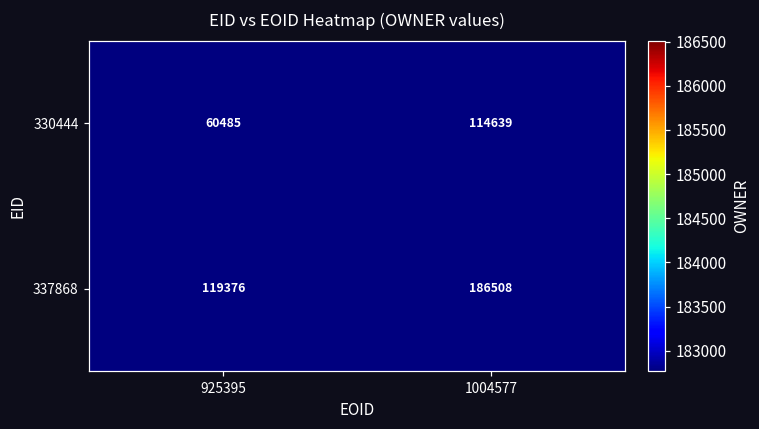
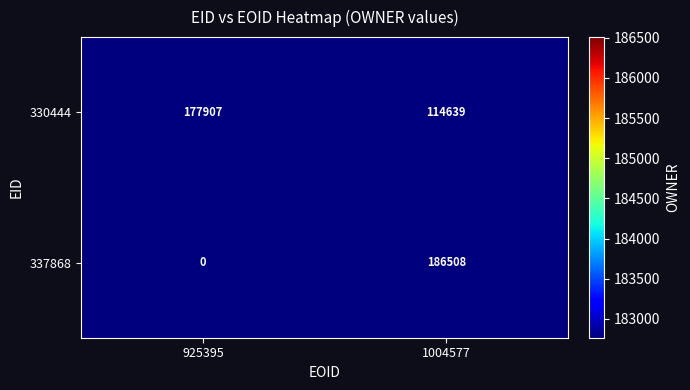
  {
    "330444": {
-     "925395": 60485,
+     "925395": 177907,
      "1004577": 114639
    },
    "337868": {
-     "925395": 119376,
+     "925395": 0,
      "1004577": 186508
    }
  }
